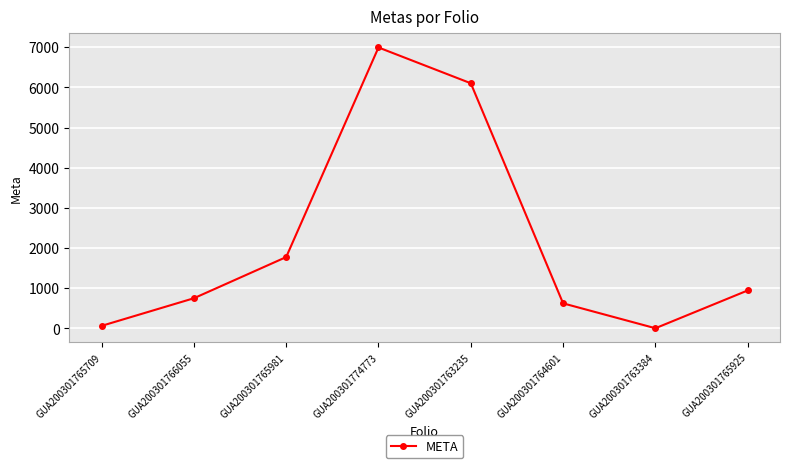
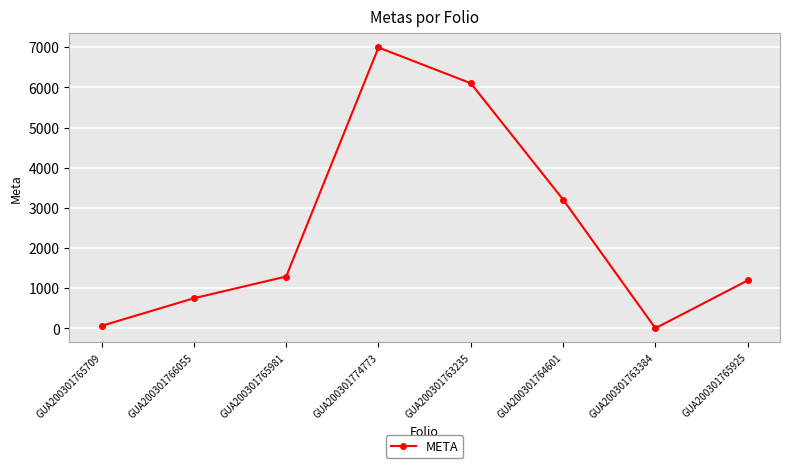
  {
    "GUA200301765709": 100,
    "GUA200301766055": 800,
-   "GUA200301765981": 1800,
+   "GUA200301765981": 1300,
    "GUA200301774773": 7000,
    "GUA200301763235": 6100,
-   "GUA200301764601": 600,
+   "GUA200301764601": 3200,
    "GUA200301763384": 0,
-   "GUA200301765925": 900
+   "GUA200301765925": 1200
  }
